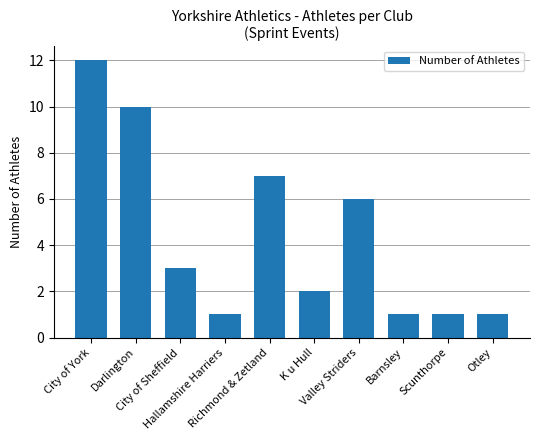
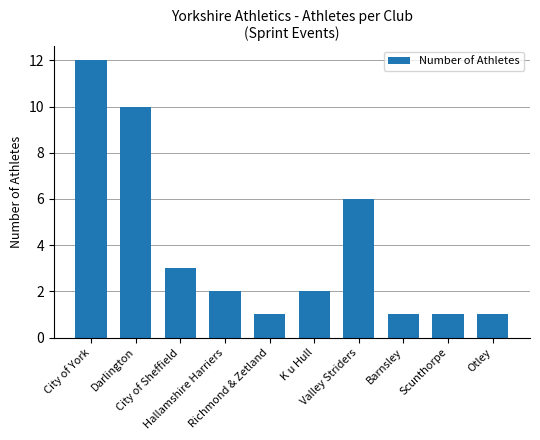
  {
    "City of York": 12,
    "Darlington": 10,
    "City of Sheffield": 3,
-   "Hallamshire Harriers": 1,
-   "Richmond & Zetland": 7,
+   "Hallamshire Harriers": 2,
+   "Richmond & Zetland": 1,
    "K u Hull": 2,
    "Valley Striders": 6,
    "Barnsley": 1,
    "Scunthorpe": 1,
    "Otley": 1
  }
